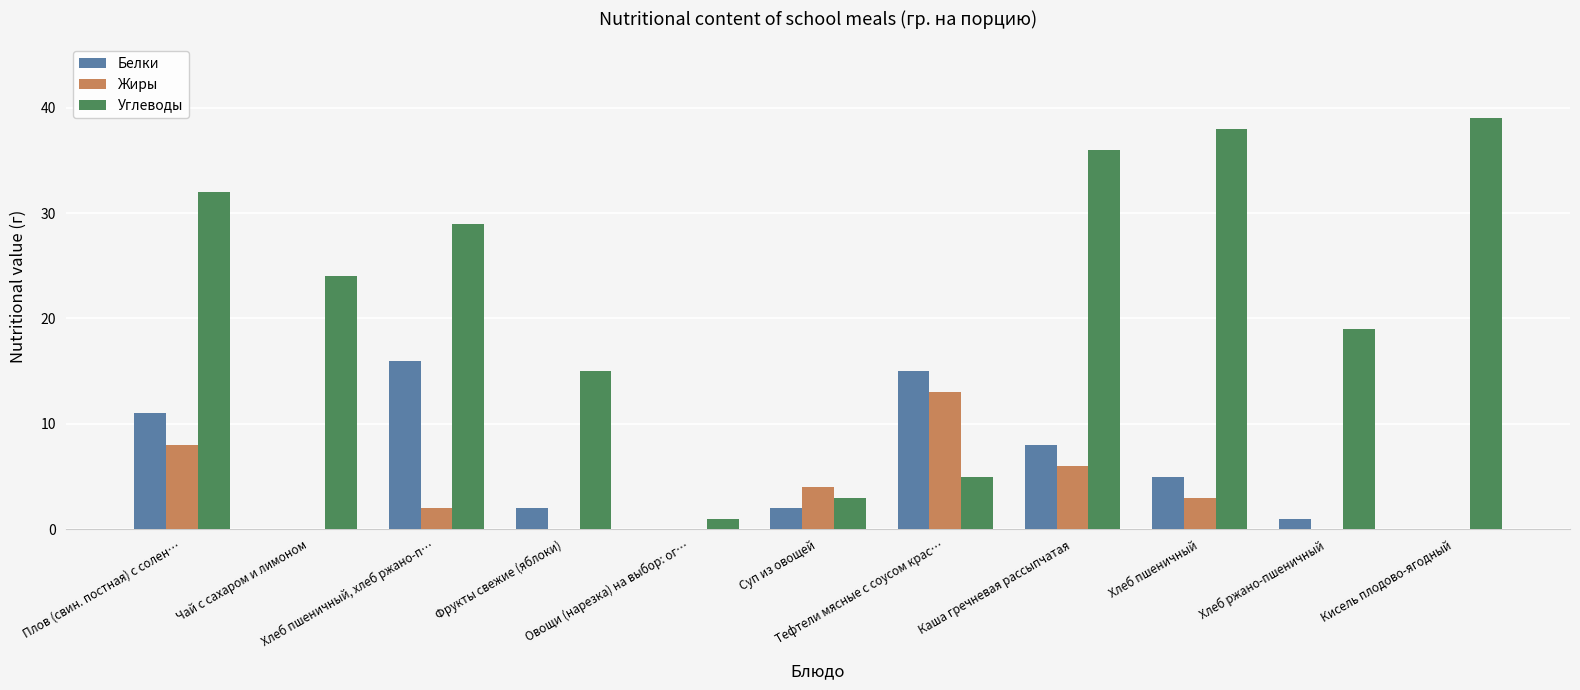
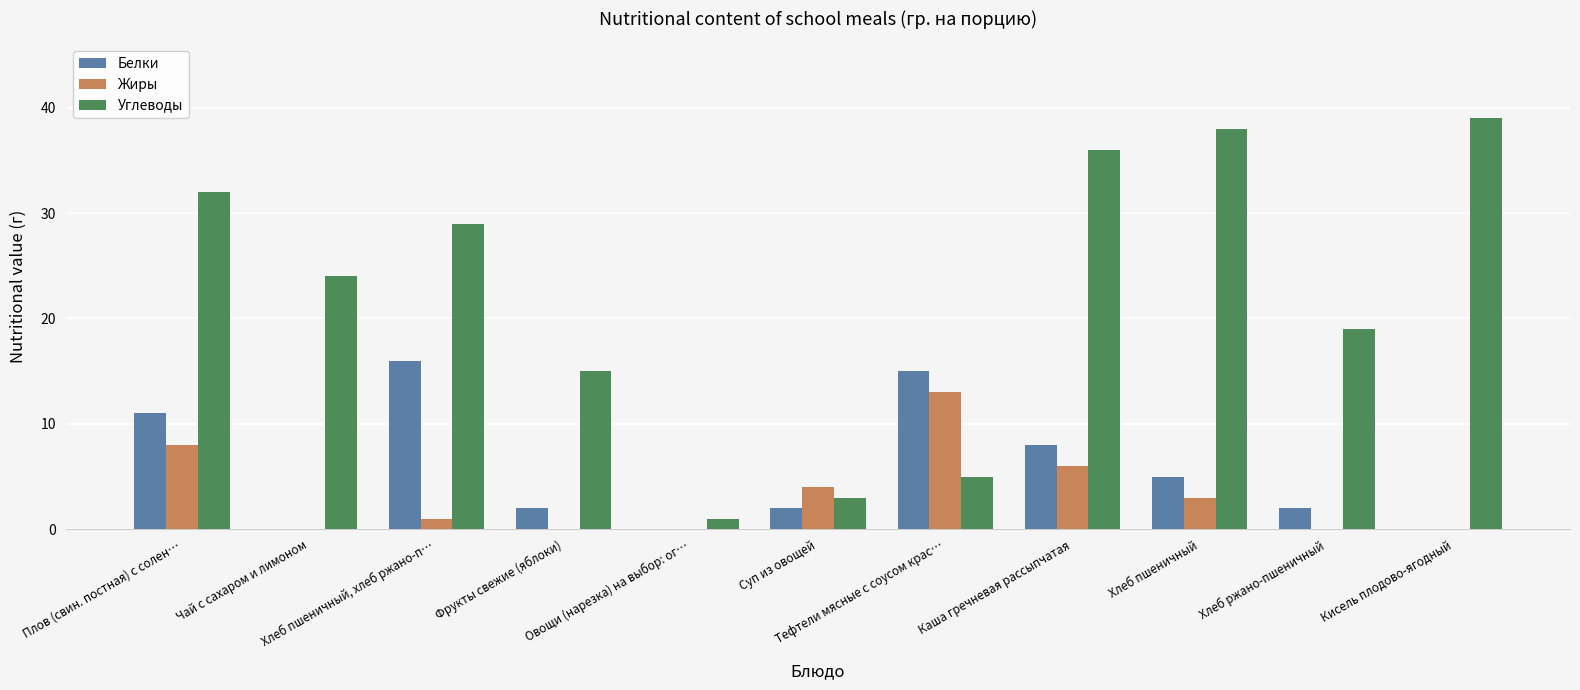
  {
    "Белки": {
      "Плов (свин. постная) с солен…": 11,
      "Чай с сахаром и лимоном": 0,
      "Хлеб пшеничный, хлеб ржано-п…": 16,
      "Фрукты свежие (яблоки)": 2,
      "Овощи (нарезка) на выбор: ог…": 0,
      "Суп из овощей": 2,
      "Тефтели мясные с соусом крас…": 15,
      "Каша гречневая рассыпчатая": 8,
      "Хлеб пшеничный": 5,
-     "Хлеб ржано-пшеничный": 1,
+     "Хлеб ржано-пшеничный": 2,
      "Кисель плодово-ягодный": 0
    },
    "Жиры": {
      "Плов (свин. постная) с солен…": 8,
      "Чай с сахаром и лимоном": 0,
-     "Хлеб пшеничный, хлеб ржано-п…": 2,
+     "Хлеб пшеничный, хлеб ржано-п…": 1,
      "Фрукты свежие (яблоки)": 0,
      "Овощи (нарезка) на выбор: ог…": 0,
      "Суп из овощей": 4,
      "Тефтели мясные с соусом крас…": 13,
      "Каша гречневая рассыпчатая": 6,
      "Хлеб пшеничный": 3,
      "Хлеб ржано-пшеничный": 0,
      "Кисель плодово-ягодный": 0
    },
    "Углеводы": {
      "Плов (свин. постная) с солен…": 32,
      "Чай с сахаром и лимоном": 24,
      "Хлеб пшеничный, хлеб ржано-п…": 29,
      "Фрукты свежие (яблоки)": 15,
      "Овощи (нарезка) на выбор: ог…": 1,
      "Суп из овощей": 3,
      "Тефтели мясные с соусом крас…": 5,
      "Каша гречневая рассыпчатая": 36,
      "Хлеб пшеничный": 38,
      "Хлеб ржано-пшеничный": 19,
      "Кисель плодово-ягодный": 39
    }
  }
